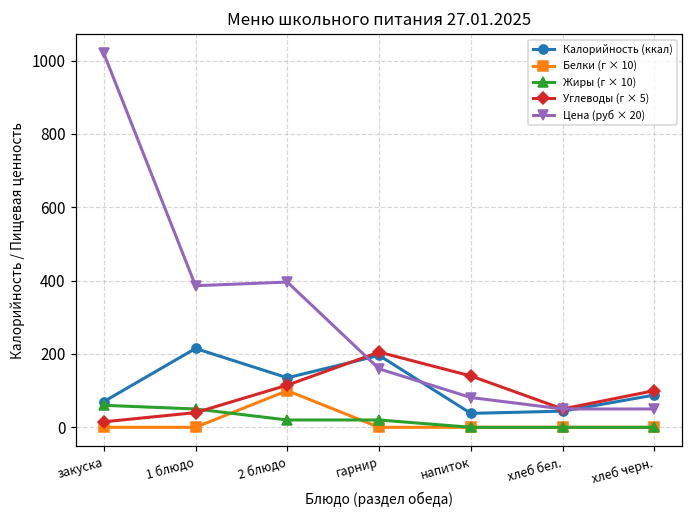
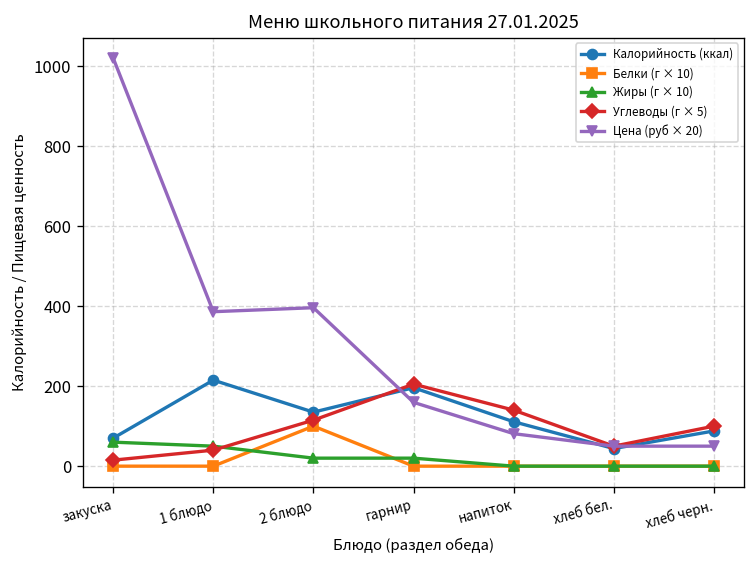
  {
    "Калорийность (ккал)": {
      "закуска": 70,
      "1 блюдо": 220,
      "2 блюдо": 140,
      "гарнир": 200,
-     "напиток": 40,
+     "напиток": 110,
      "хлеб черн.": 90
    },
    "Белки (г × 10)": {
      "закуска": 0,
      "1 блюдо": 0,
      "2 блюдо": 100,
      "гарнир": 0
    },
    "Жиры (г × 10)": {
      "закуска": 60,
      "1 блюдо": 50,
      "2 блюдо": 20,
      "гарнир": 20
    },
    "Углеводы (г × 5)": {
      "закуска": 20,
      "1 блюдо": 40,
      "2 блюдо": 120,
      "гарнир": 210,
      "напиток": 140,
      "хлеб черн.": 100
    },
    "Цена (руб × 20)": {
      "закуска": 1020,
      "1 блюдо": 390,
      "2 блюдо": 400,
      "гарнир": 160,
      "напиток": 80,
      "хлеб черн.": 50
    }
  }
